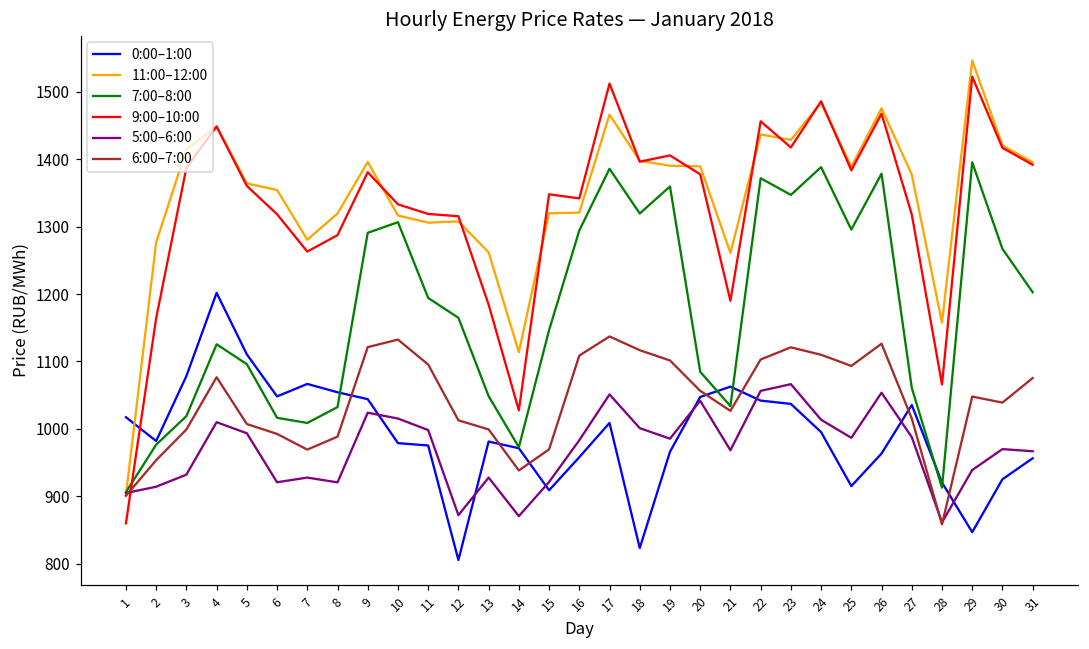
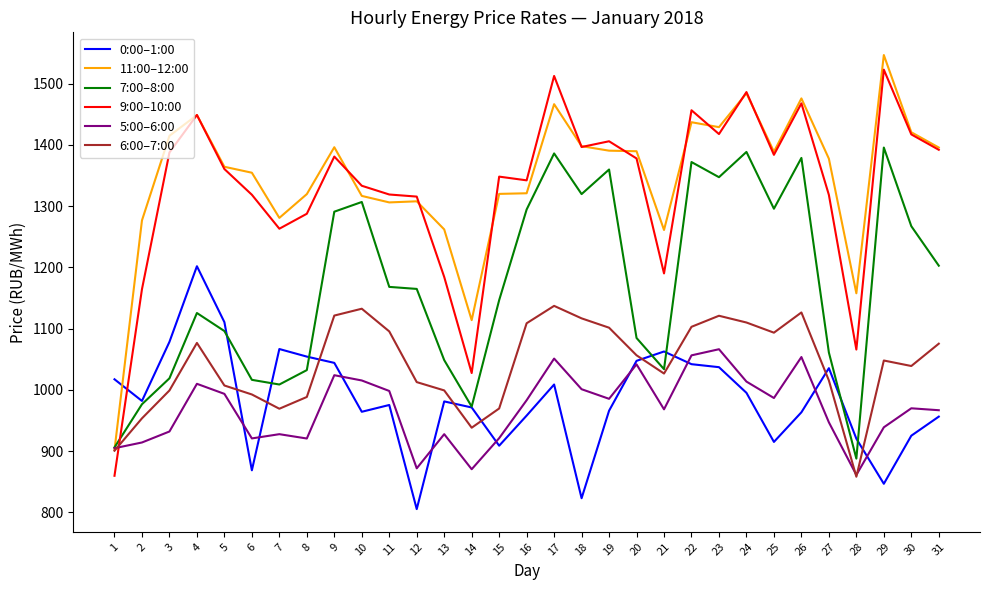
  {
    "0:00–1:00": {
      "1": 1020,
      "2": 980,
      "3": 1080,
      "4": 1200,
      "5": 1110,
-     "6": 1050,
+     "6": 870,
      "7": 1070,
      "8": 1050,
      "9": 1040,
-     "10": 980,
+     "10": 960,
      "11": 980,
      "12": 810,
      "13": 980,
      "15": 910,
      "16": 960,
      "17": 1010,
      "18": 820,
      "19": 970,
      "20": 1050,
      "21": 1060,
      "22": 1040,
      "23": 1040,
      "24": 1000,
      "25": 920,
      "26": 960,
      "27": 1040,
      "28": 920,
      "29": 850,
      "30": 930,
      "31": 960
    },
    "11:00–12:00": {
      "2": 1280,
      "6": 1350,
      "7": 1280,
      "8": 1320,
      "9": 1400,
      "10": 1320,
      "11": 1310,
      "12": 1310,
      "13": 1260,
      "14": 1110,
      "15": 1320,
      "16": 1320,
      "17": 1470,
      "19": 1390,
      "20": 1390,
      "21": 1260,
      "22": 1440,
      "23": 1430,
      "25": 1390,
      "26": 1480,
      "27": 1380,
      "28": 1160,
      "29": 1550
    },
    "7:00–8:00": {
      "2": 980,
      "3": 1020,
      "4": 1130,
      "5": 1100,
      "6": 1020,
      "7": 1010,
      "8": 1030,
      "9": 1290,
      "10": 1310,
-     "11": 1190,
+     "11": 1170,
      "12": 1160,
      "13": 1050,
      "15": 1150,
      "16": 1290,
      "17": 1390,
      "18": 1320,
      "19": 1360,
      "20": 1080,
      "21": 1030,
      "22": 1370,
      "23": 1350,
      "24": 1390,
      "25": 1300,
      "26": 1380,
      "27": 1060,
-     "28": 910,
+     "28": 890,
      "29": 1400,
      "30": 1270,
      "31": 1200
    },
    "9:00–10:00": {
      "1": 860,
      "2": 1160,
      "6": 1320,
      "7": 1260,
      "8": 1290,
      "9": 1380,
      "10": 1330,
      "11": 1320,
      "12": 1320,
      "13": 1180,
      "14": 1030,
      "15": 1350,
      "16": 1340,
      "17": 1510,
      "19": 1410,
      "20": 1380,
      "21": 1190,
      "22": 1460,
      "23": 1420,
      "25": 1380,
      "26": 1470,
      "27": 1320,
      "28": 1070,
      "29": 1520
    },
    "5:00–6:00": {
      "2": 910,
      "3": 930,
      "4": 1010,
      "5": 990,
      "6": 920,
      "7": 930,
      "8": 920,
      "9": 1020,
      "10": 1020,
      "11": 1000,
      "12": 870,
      "13": 930,
      "14": 870,
      "15": 920,
      "16": 980,
      "17": 1050,
      "18": 1000,
      "19": 990,
      "20": 1040,
      "21": 970,
      "22": 1060,
      "23": 1070,
      "24": 1010,
      "25": 990,
      "26": 1050,
-     "27": 990,
+     "27": 950,
      "29": 940,
      "30": 970,
      "31": 970
    },
    "6:00–7:00": {
      "2": 950,
      "3": 1000,
      "4": 1080,
      "5": 1010,
      "6": 990,
      "7": 970,
      "8": 990,
      "9": 1120,
      "10": 1130,
      "11": 1100,
      "12": 1010,
      "13": 1000,
      "14": 940,
      "15": 970,
      "16": 1110,
      "17": 1140,
      "18": 1120,
      "19": 1100,
      "20": 1060,
      "21": 1030,
      "22": 1100,
      "23": 1120,
      "24": 1110,
      "25": 1090,
      "26": 1130,
      "27": 1020,
      "29": 1050,
      "30": 1040,
      "31": 1080
    }
  }
